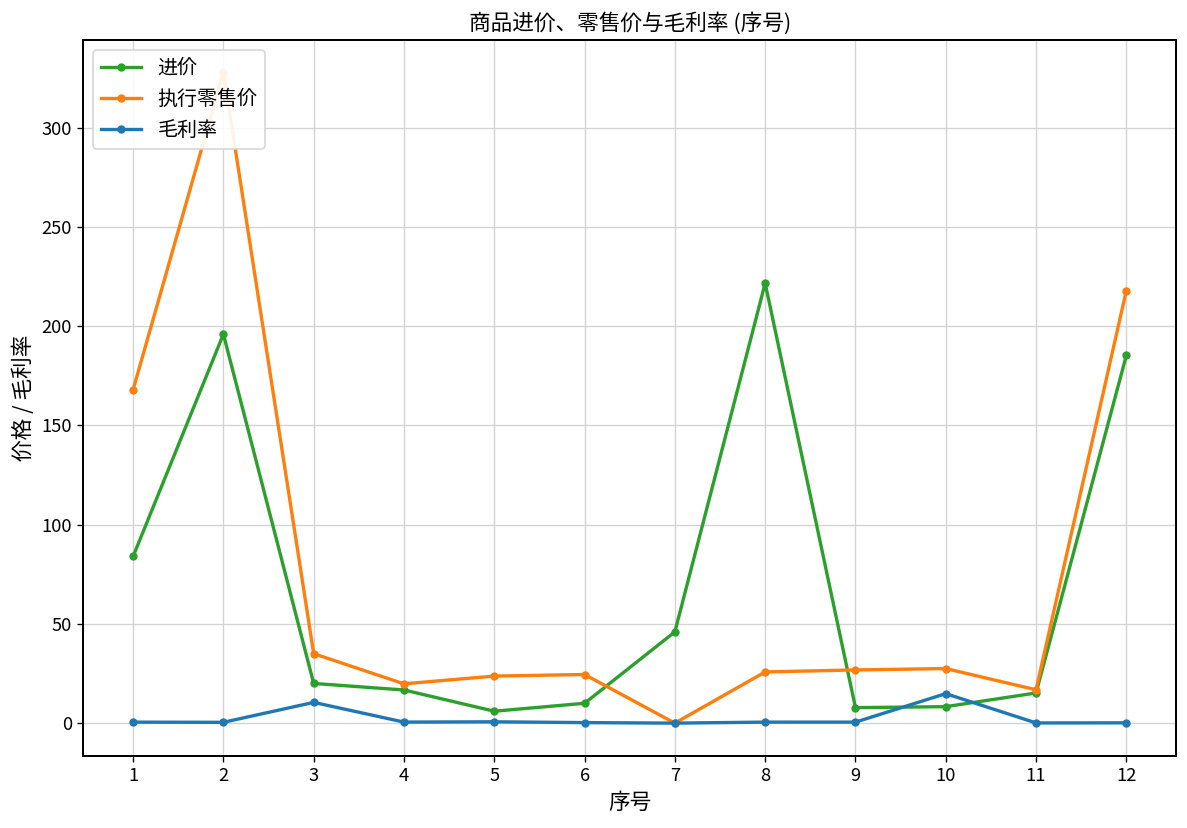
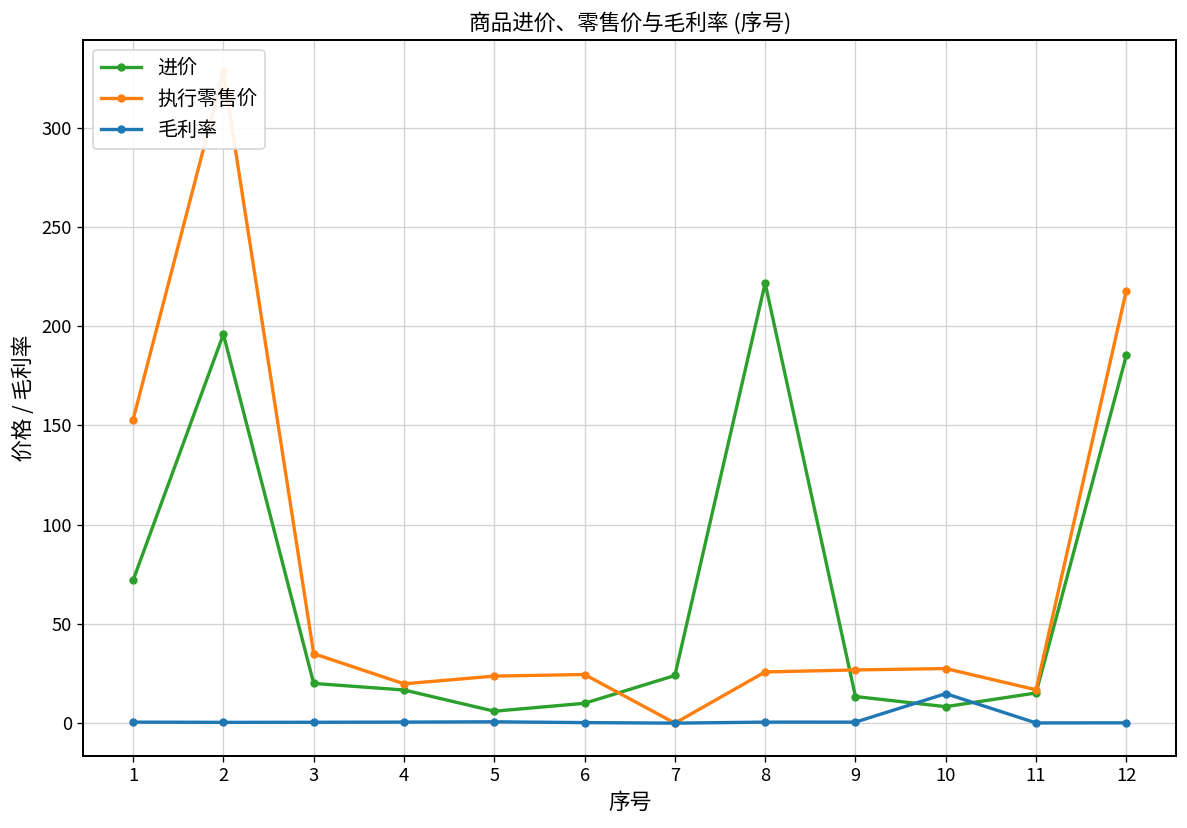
  {
    "进价": {
-     "1": 84,
+     "1": 72,
      "2": 196,
      "3": 20,
      "4": 17,
      "5": 6,
      "6": 10,
-     "7": 46,
+     "7": 24,
      "8": 222,
-     "9": 8,
+     "9": 13,
      "10": 8,
      "11": 15,
      "12": 185
    },
    "执行零售价": {
-     "1": 168,
+     "1": 153,
      "3": 35,
      "4": 20,
      "5": 24,
      "6": 25,
      "8": 26,
      "9": 27,
      "10": 28,
      "11": 17,
      "12": 218
    },
    "毛利率": {
      "1": 1,
      "2": 0,
-     "3": 10,
+     "3": 0,
      "4": 1,
      "5": 1,
      "6": 0,
      "8": 1,
      "9": 1,
      "10": 15,
      "11": 0,
      "12": 0
    }
  }
